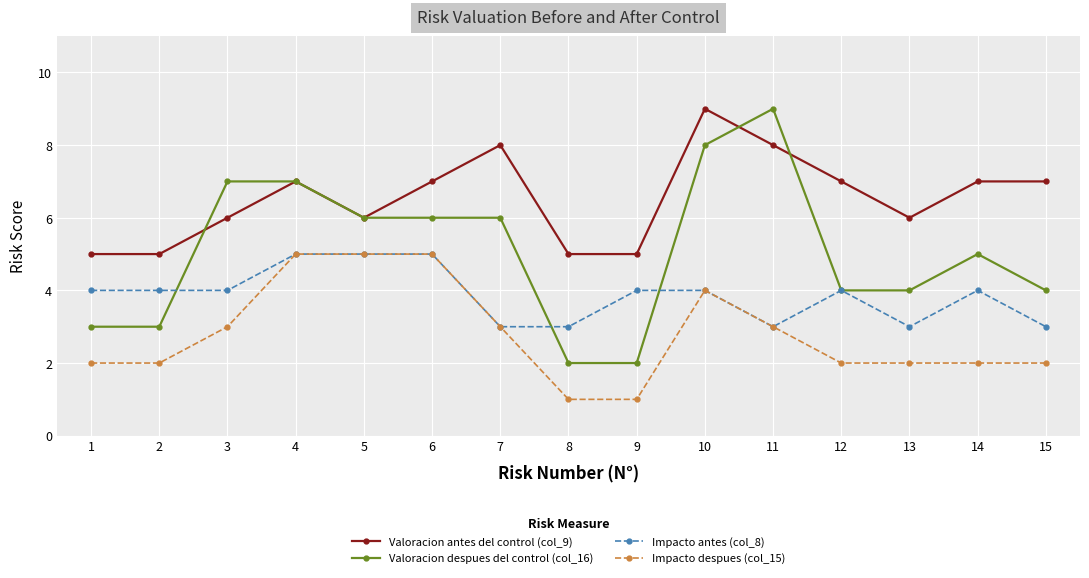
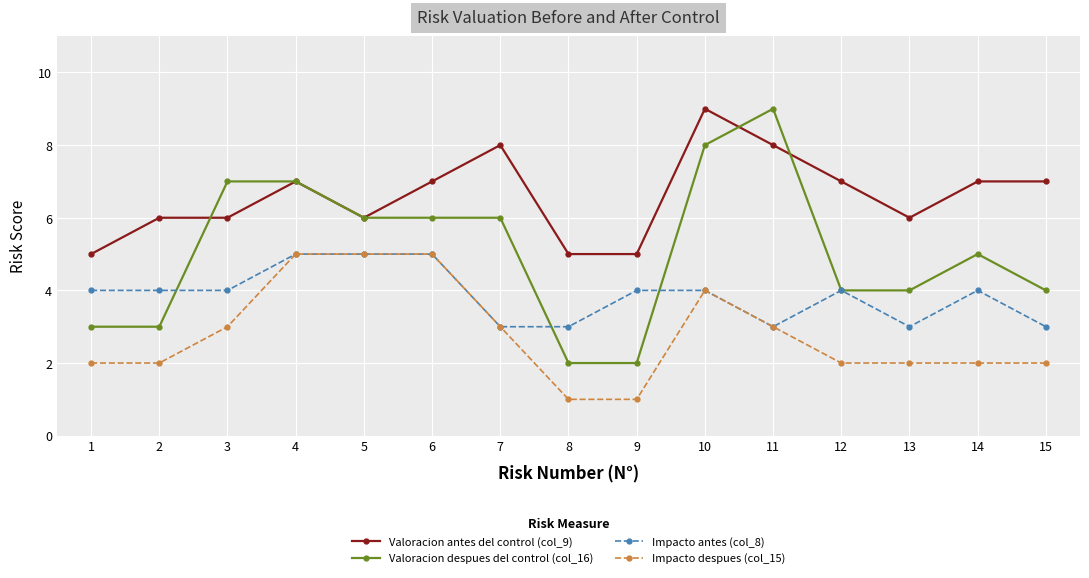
  {
    "Valoracion antes del control (col_9)": {
      "1": 5,
-     "2": 5,
+     "2": 6,
      "3": 6,
      "6": 7,
      "7": 8,
      "8": 5,
      "9": 5,
      "10": 9,
      "11": 8,
      "12": 7,
      "13": 6,
      "14": 7,
      "15": 7
    },
    "Valoracion despues del control (col_16)": {
      "1": 3,
      "2": 3,
      "3": 7,
      "6": 6,
      "7": 6,
      "8": 2,
      "9": 2,
      "10": 8,
      "11": 9,
      "13": 4,
      "14": 5,
      "15": 4
    },
    "Impacto antes (col_8)": {
      "1": 4,
      "2": 4,
      "3": 4,
      "8": 3,
      "9": 4,
      "13": 3,
      "14": 4,
      "15": 3
    },
    "Impacto despues (col_15)": {
      "1": 2,
      "2": 2,
      "3": 3,
      "8": 1,
      "9": 1,
      "12": 2,
      "13": 2,
      "14": 2,
      "15": 2
    }
  }
